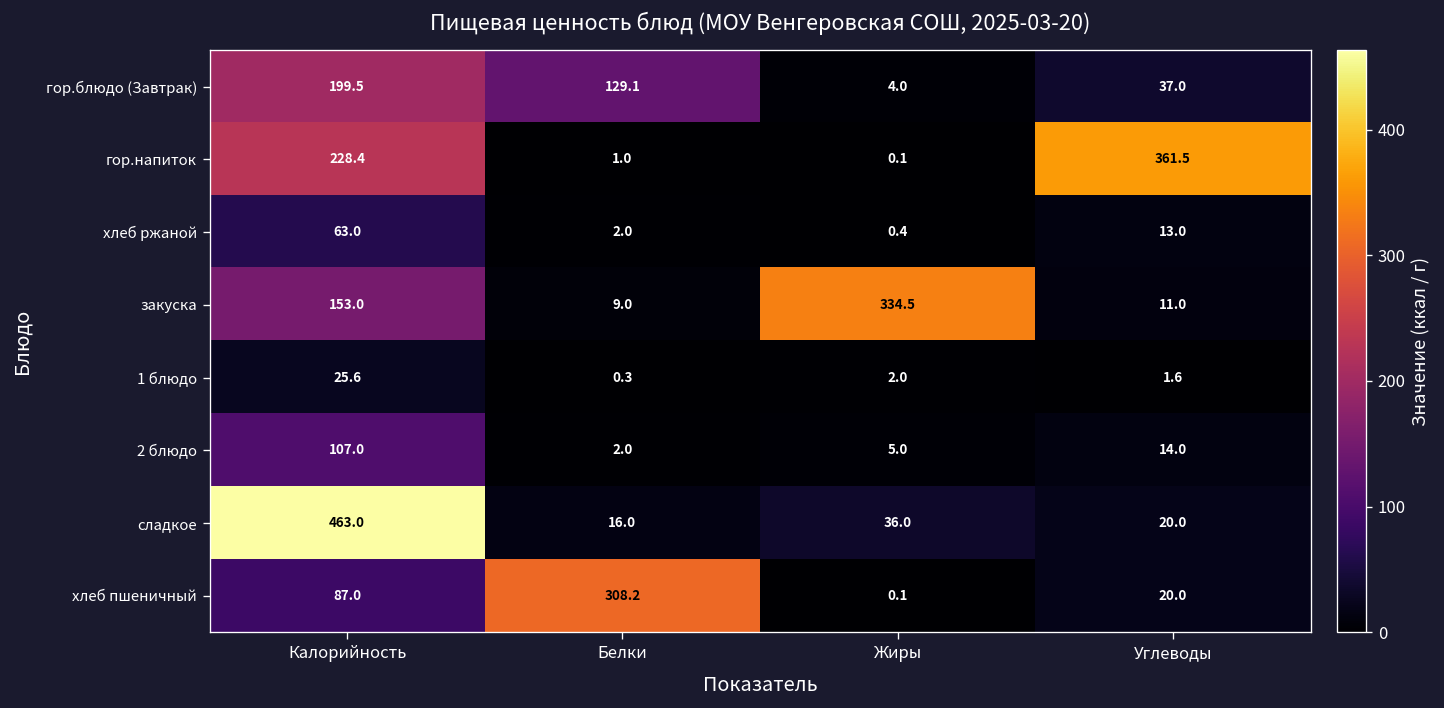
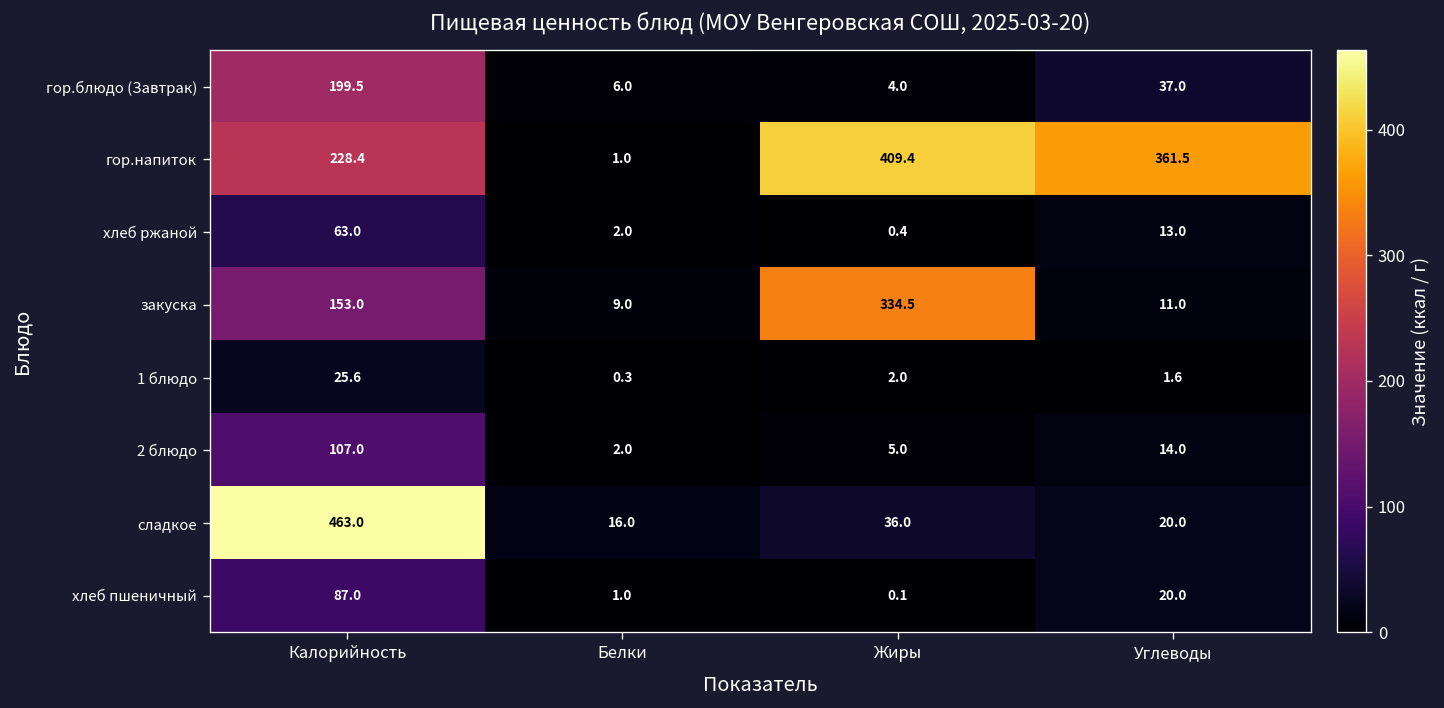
  {
    "гор.блюдо (Завтрак)": {
      "Калорийность": 199.5,
-     "Белки": 129.1,
+     "Белки": 6.0,
      "Жиры": 4.0,
      "Углеводы": 37.0
    },
    "гор.напиток": {
      "Калорийность": 228.4,
      "Белки": 1.0,
-     "Жиры": 0.1,
+     "Жиры": 409.4,
      "Углеводы": 361.5
    },
    "хлеб ржаной": {
      "Калорийность": 63.0,
      "Белки": 2.0,
      "Жиры": 0.4,
      "Углеводы": 13.0
    },
    "закуска": {
      "Калорийность": 153.0,
      "Белки": 9.0,
      "Жиры": 334.5,
      "Углеводы": 11.0
    },
    "1 блюдо": {
      "Калорийность": 25.6,
      "Белки": 0.3,
      "Жиры": 2.0,
      "Углеводы": 1.6
    },
    "2 блюдо": {
      "Калорийность": 107.0,
      "Белки": 2.0,
      "Жиры": 5.0,
      "Углеводы": 14.0
    },
    "сладкое": {
      "Калорийность": 463.0,
      "Белки": 16.0,
      "Жиры": 36.0,
      "Углеводы": 20.0
    },
    "хлеб пшеничный": {
      "Калорийность": 87.0,
-     "Белки": 308.2,
+     "Белки": 1.0,
      "Жиры": 0.1,
      "Углеводы": 20.0
    }
  }
